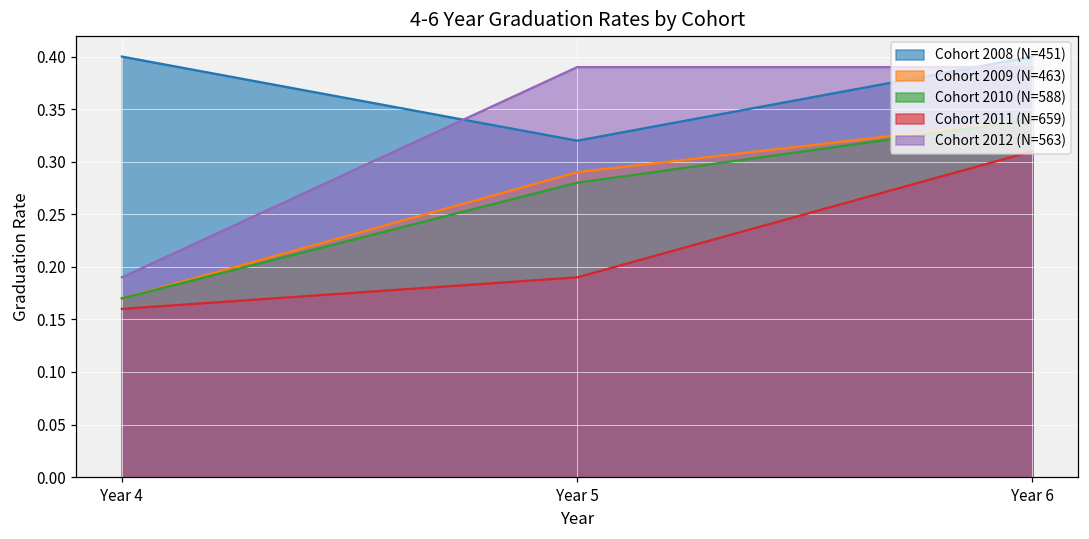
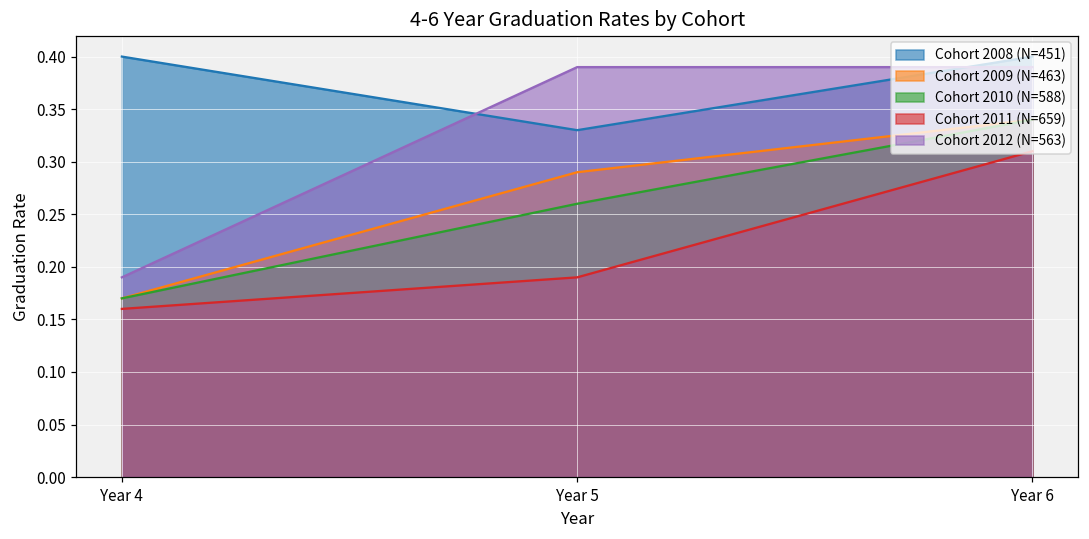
  {
    "Cohort 2008 (N=451)": {
      "Year 4": 0.40,
-     "Year 5": 0.32
+     "Year 5": 0.33
    },
    "Cohort 2009 (N=463)": {
      "Year 5": 0.29
    },
    "Cohort 2010 (N=588)": {
-     "Year 5": 0.28
+     "Year 5": 0.26
    },
    "Cohort 2011 (N=659)": {
      "Year 4": 0.16,
      "Year 5": 0.19
    },
    "Cohort 2012 (N=563)": {
      "Year 4": 0.19,
      "Year 5": 0.39
    }
  }
